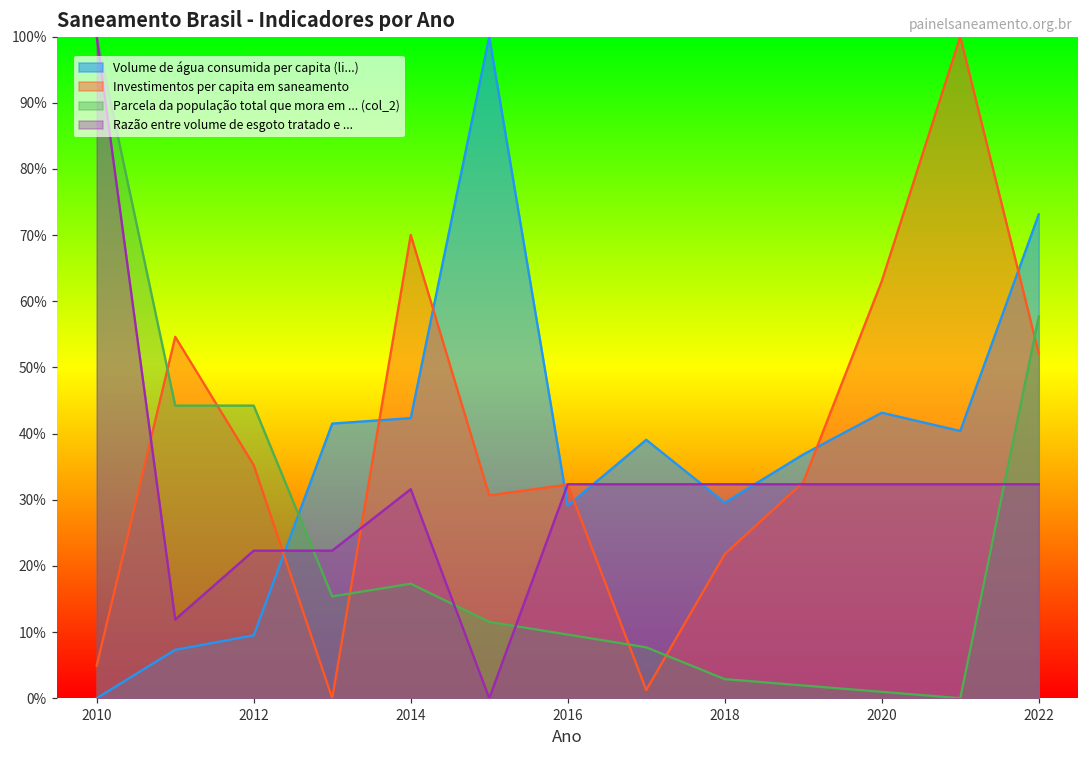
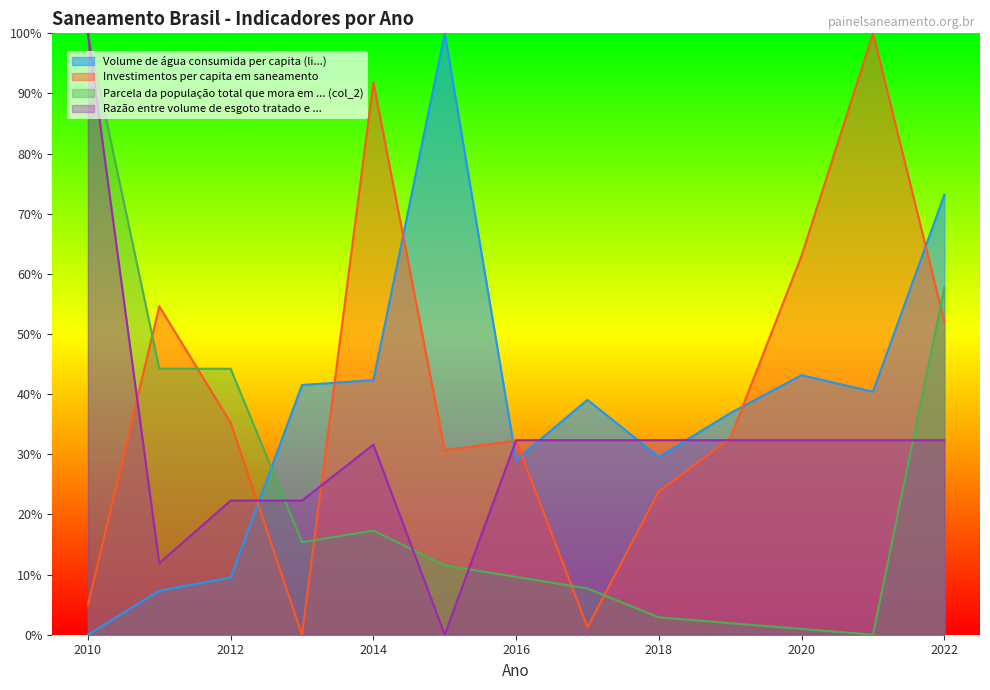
  {
    "Volume de água consumida per capita (li...)": {
      "2010": "0%",
      "2012": "9%",
      "2014": "42%",
      "2016": "29%",
      "2018": "30%",
      "2020": "43%",
      "2022": "73%"
    },
    "Investimentos per capita em saneamento": {
      "2010": "5%",
      "2012": "35%",
-     "2014": "70%",
-     "2018": "22%",
+     "2014": "92%",
+     "2018": "24%",
      "2020": "63%",
      "2022": "52%"
    },
    "Parcela da população total que mora em ... (col_2)": {
      "2012": "44%",
      "2014": "17%",
      "2016": "10%",
      "2018": "3%",
      "2020": "1%",
      "2022": "58%"
    },
    "Razão entre volume de esgoto tratado e ...": {
      "2012": "22%",
      "2014": "32%",
      "2018": "32%",
      "2020": "32%",
      "2022": "32%"
    }
  }
